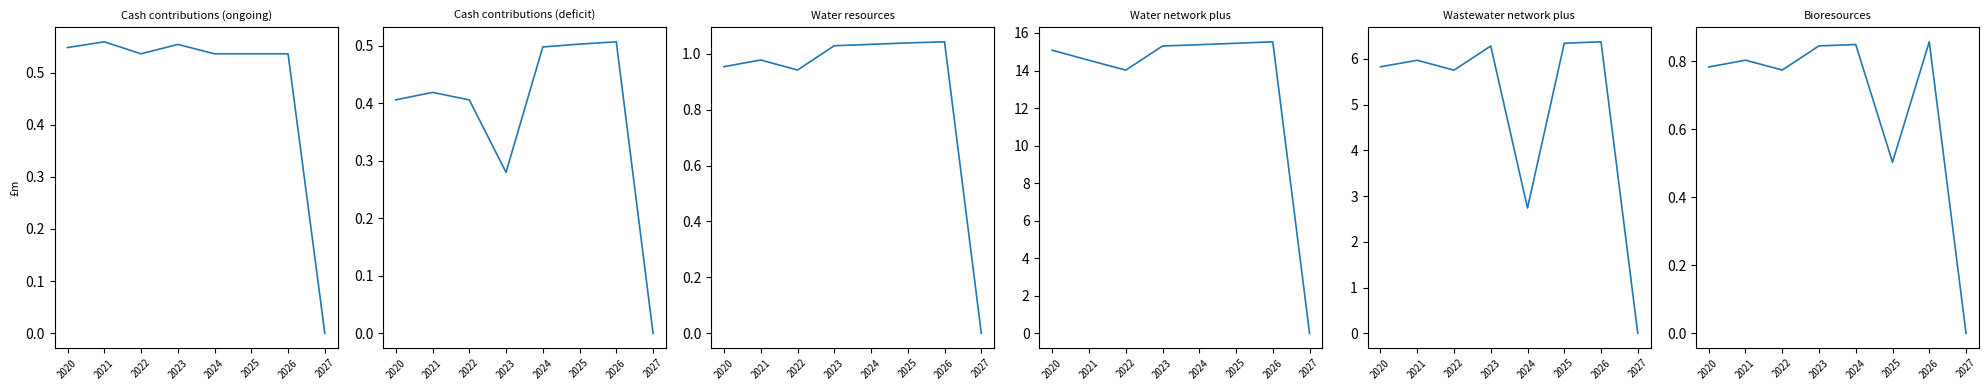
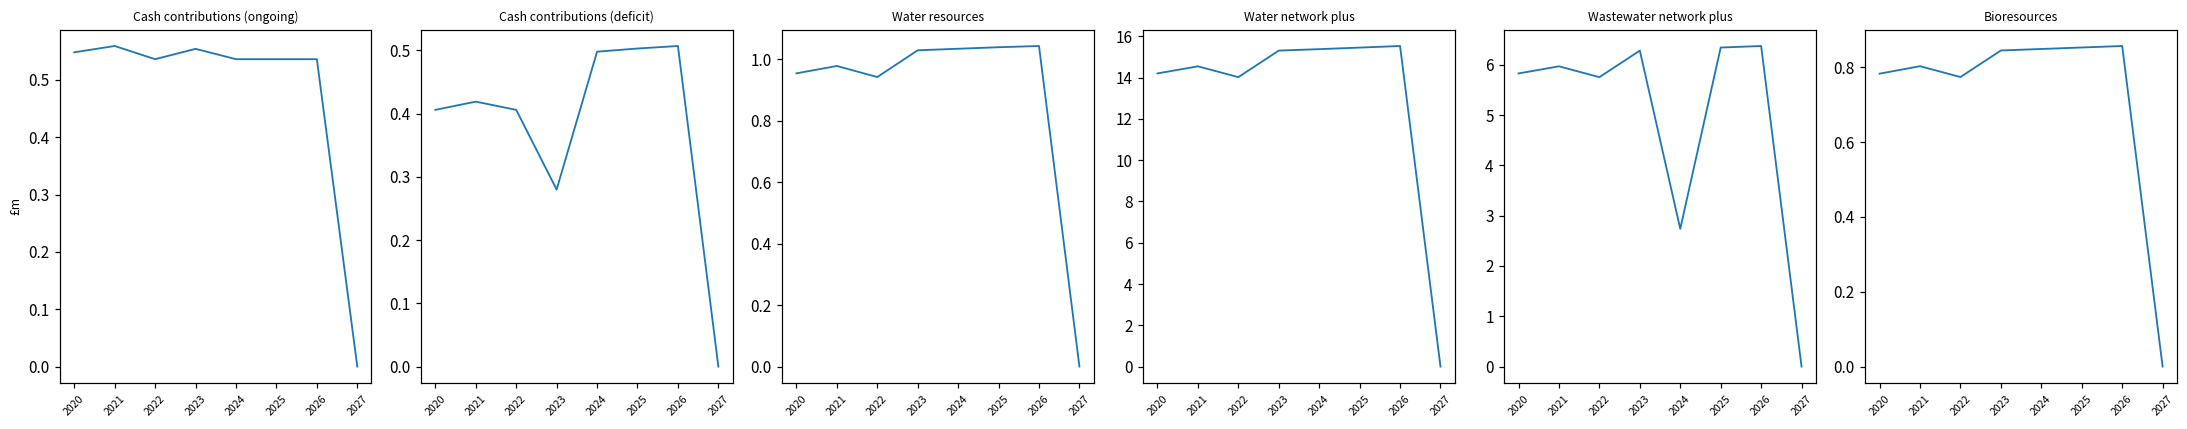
  {
    "Cash contributions (ongoing)": {
      "2020": 0.55,
      "2021": 0.56,
      "2022": 0.54,
      "2023": 0.55,
      "2024": 0.54,
      "2025": 0.54,
      "2026": 0.54,
      "2027": 0.00
    },
    "Cash contributions (deficit)": {
      "2020": 0.41,
      "2021": 0.42,
      "2022": 0.41,
      "2023": 0.28,
      "2024": 0.50,
      "2025": 0.50,
      "2026": 0.51,
      "2027": 0.00
    },
    "Water resources": {
      "2020": 0.95,
      "2021": 0.98,
      "2022": 0.94,
      "2023": 1.03,
      "2024": 1.03,
      "2025": 1.04,
      "2026": 1.04,
      "2027": 0.00
    },
    "Water network plus": {
-     "2020": 15.1,
+     "2020": 14.2,
      "2021": 14.5,
      "2022": 14.0,
      "2023": 15.3,
      "2024": 15.4,
      "2025": 15.5,
      "2026": 15.5,
      "2027": 0.0
    },
    "Wastewater network plus": {
      "2020": 5.8,
      "2021": 6.0,
      "2022": 5.8,
      "2023": 6.3,
      "2024": 2.7,
      "2025": 6.3,
      "2026": 6.4,
      "2027": 0.0
    },
    "Bioresources": {
      "2020": 0.78,
      "2021": 0.80,
      "2022": 0.77,
      "2023": 0.85,
      "2024": 0.85,
-     "2025": 0.50,
+     "2025": 0.85,
      "2026": 0.86,
      "2027": 0.00
    }
  }
